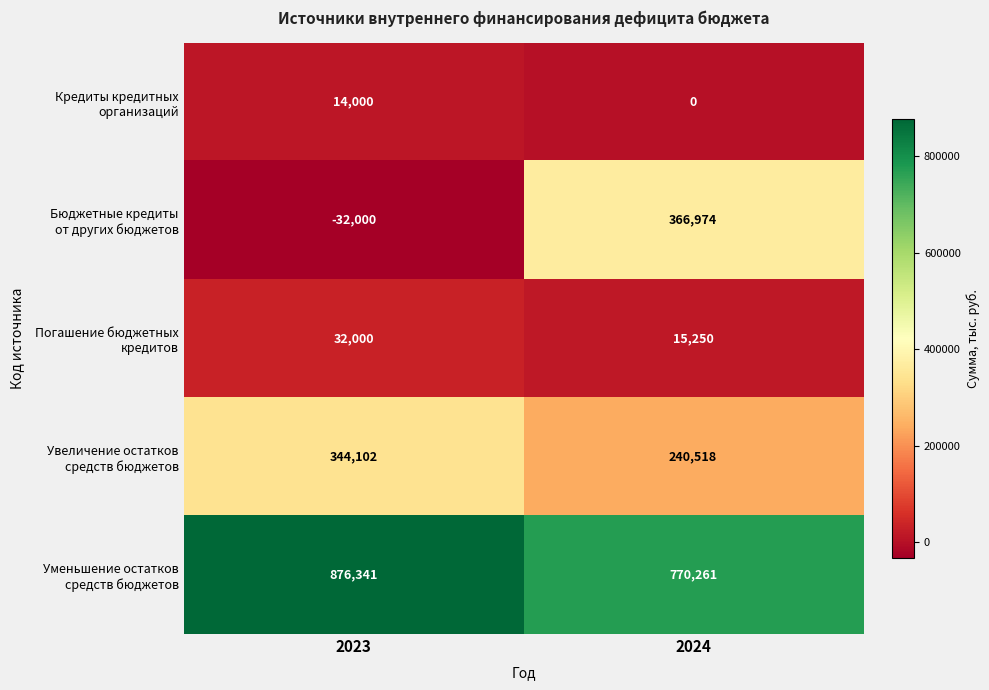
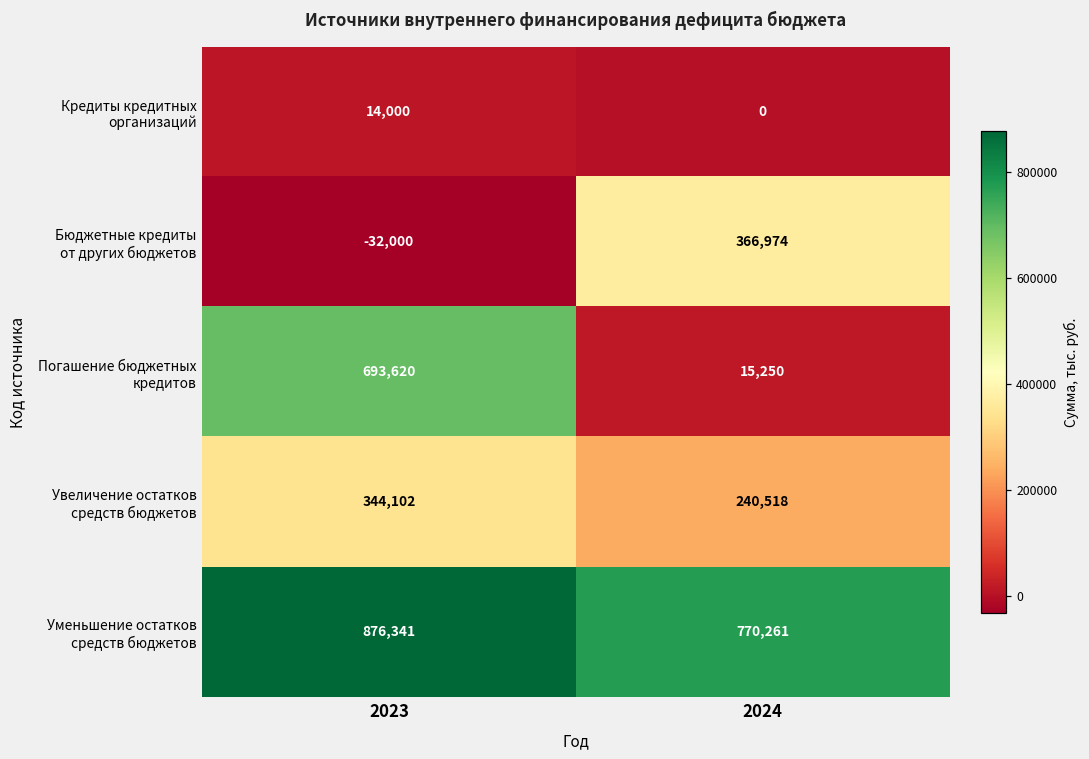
  {
    "Кредиты кредитных организаций": {
      "2023": "14,000",
      "2024": "0"
    },
    "Бюджетные кредиты от других бюджетов": {
      "2023": "-32,000",
      "2024": "366,974"
    },
    "Погашение бюджетных кредитов": {
-     "2023": "32,000",
+     "2023": "693,620",
      "2024": "15,250"
    },
    "Увеличение остатков средств бюджетов": {
      "2023": "344,102",
      "2024": "240,518"
    },
    "Уменьшение остатков средств бюджетов": {
      "2023": "876,341",
      "2024": "770,261"
    }
  }
